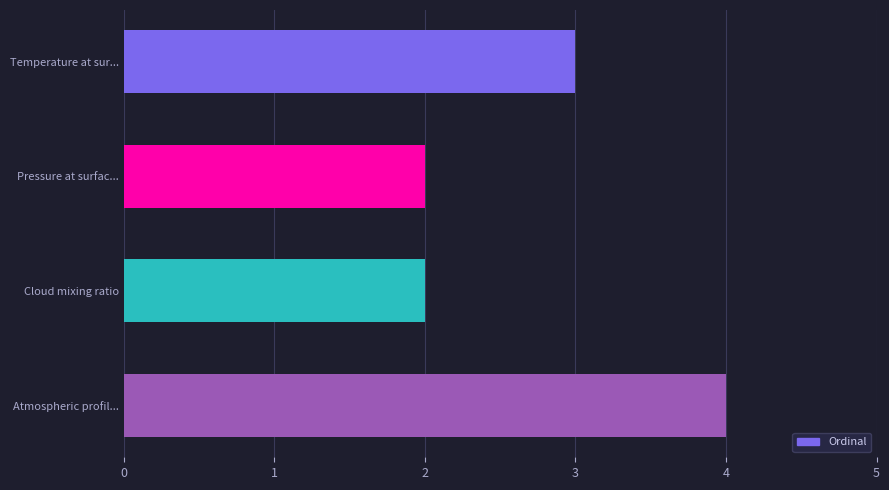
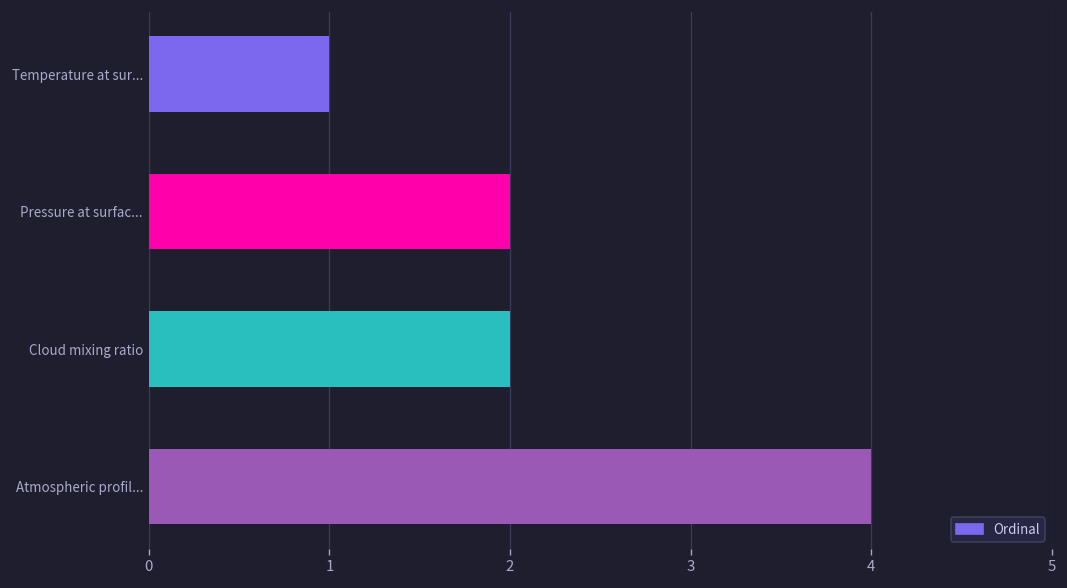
  {
-   "Temperature at sur...": 3,
+   "Temperature at sur...": 1,
    "Pressure at surfac...": 2,
    "Cloud mixing ratio": 2,
    "Atmospheric profil...": 4
  }
